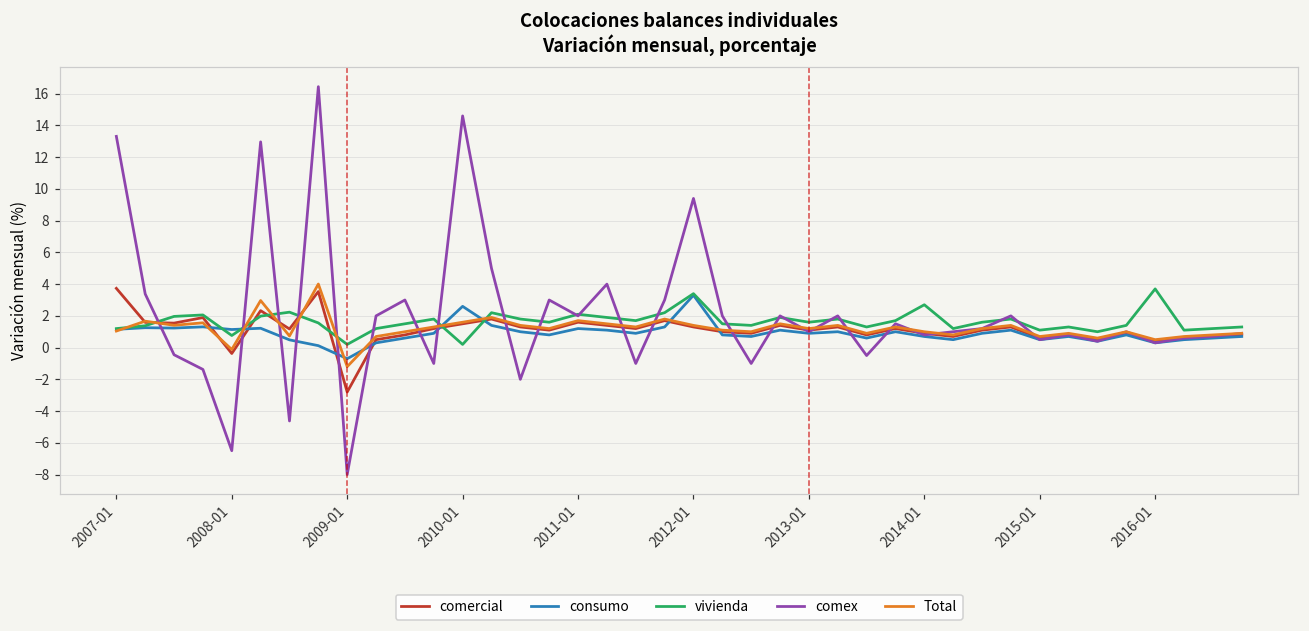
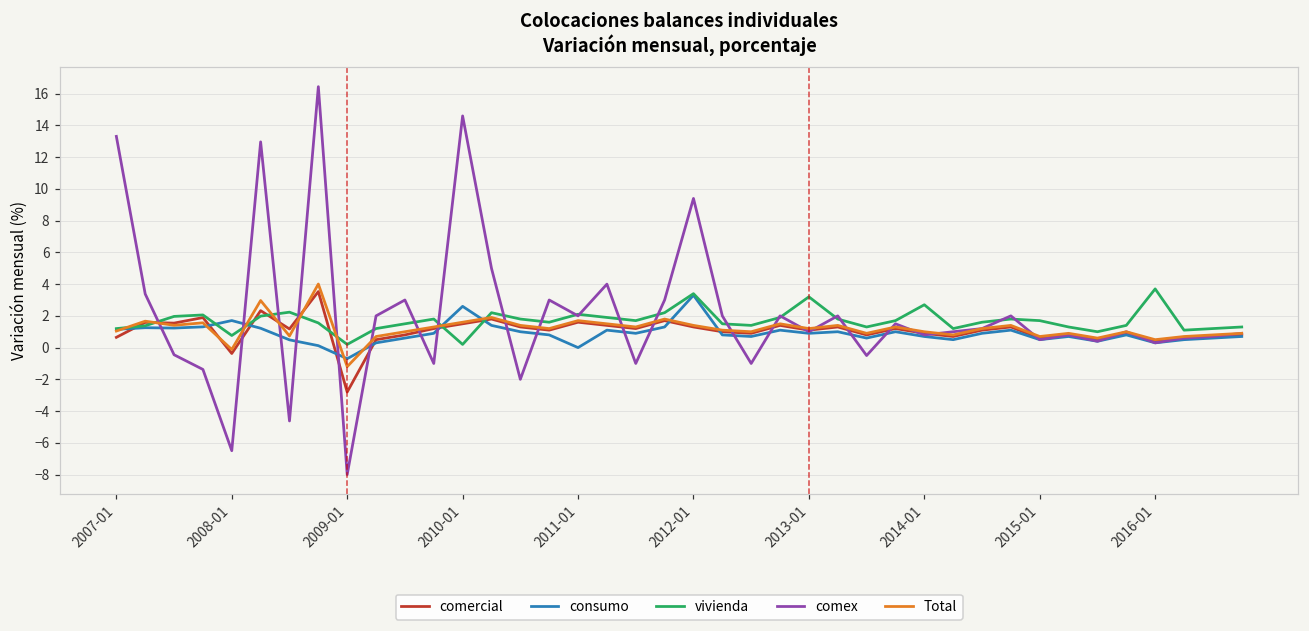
  {
    "comercial": {
-     "2007-01": 3.7,
+     "2007-01": 0.6,
      "2008-01": -0.4,
      "2009-01": -2.8
    },
    "consumo": {
-     "2008-01": 1.1,
+     "2008-01": 1.7,
      "2009-01": -0.7,
      "2010-01": 2.6,
-     "2011-01": 1.2
+     "2011-01": 0.0
    },
    "vivienda": {
      "2008-01": 0.8,
      "2009-01": 0.2,
      "2010-01": 0.2,
-     "2013-01": 1.6,
+     "2013-01": 3.2,
      "2014-01": 2.7,
-     "2015-01": 1.1,
+     "2015-01": 1.7,
      "2016-01": 3.7
    },
    "comex": {
      "2007-01": 13.3,
      "2008-01": -6.5,
      "2009-01": -8.0,
      "2010-01": 14.6,
      "2012-01": 9.4
    },
    "Total": {
      "2008-01": -0.1,
      "2009-01": -1.2
    }
  }
